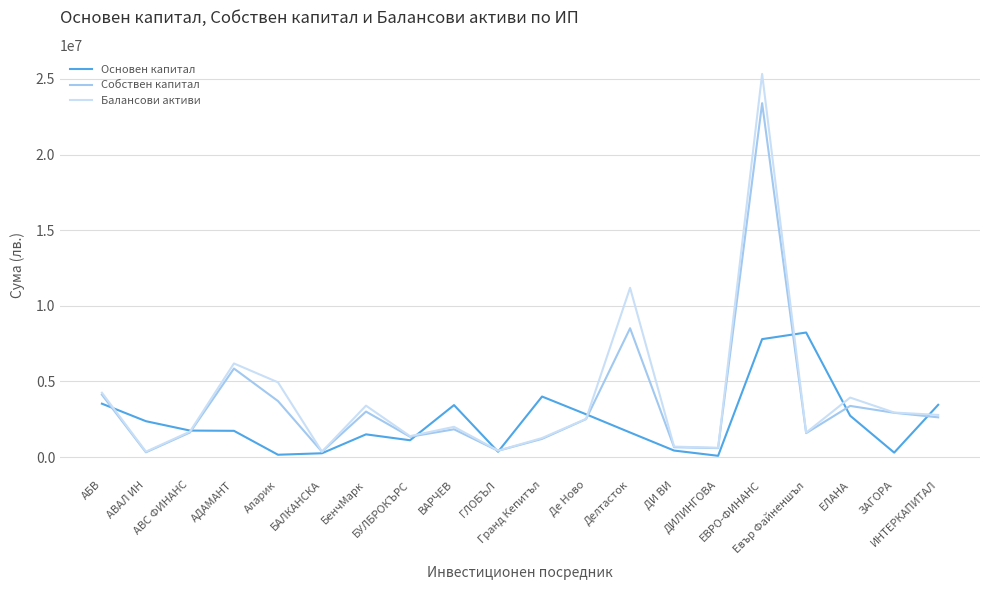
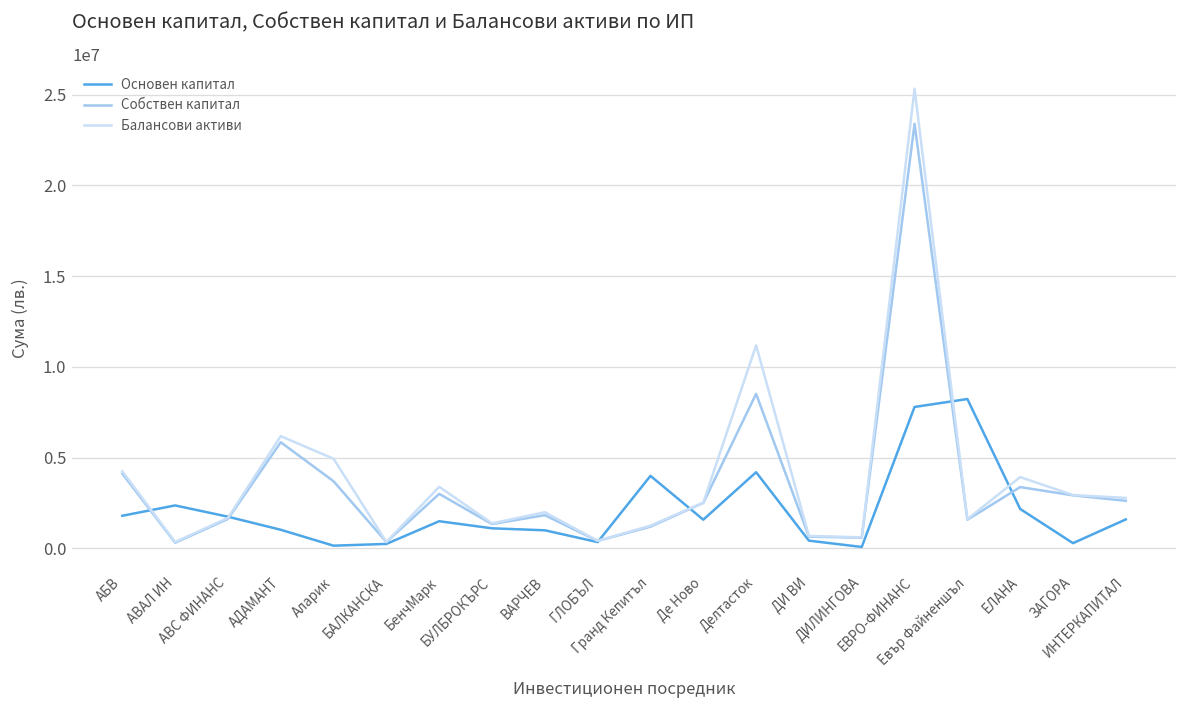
  {
    "Основен капитал": {
-     "АБВ": 3500000,
+     "АБВ": 1800000,
      "АВАЛ ИН": 2400000,
-     "АДАМАНТ": 1700000,
+     "АДАМАНТ": 1000000,
      "Аларик": 200000,
      "БенчМарк": 1500000,
      "БУЛБРОКЪРС": 1100000,
-     "ВАРЧЕВ": 3400000,
+     "ВАРЧЕВ": 1000000,
      "Гранд Кепитъл": 4000000,
-     "Де Ново": 2800000,
-     "Делтасток": 1600000,
+     "Де Ново": 1600000,
+     "Делтасток": 4200000,
      "ДИ ВИ": 400000,
      "ДИЛИНГОВА": 100000,
      "ЕВРО-ФИНАНС": 7800000,
      "Евър Файненшъл": 8200000,
-     "ЕЛАНА": 2700000,
+     "ЕЛАНА": 2200000,
      "ЗАГОРА": 300000,
-     "ИНТЕРКАПИТАЛ": 3500000
+     "ИНТЕРКАПИТАЛ": 1600000
    }
  }
